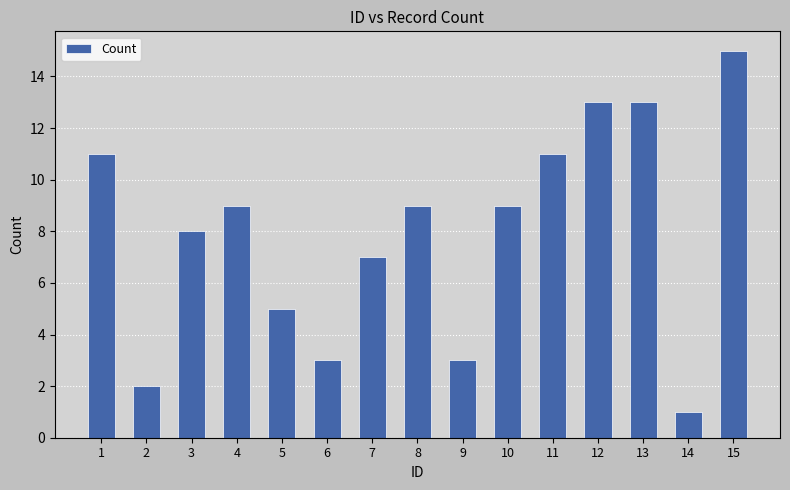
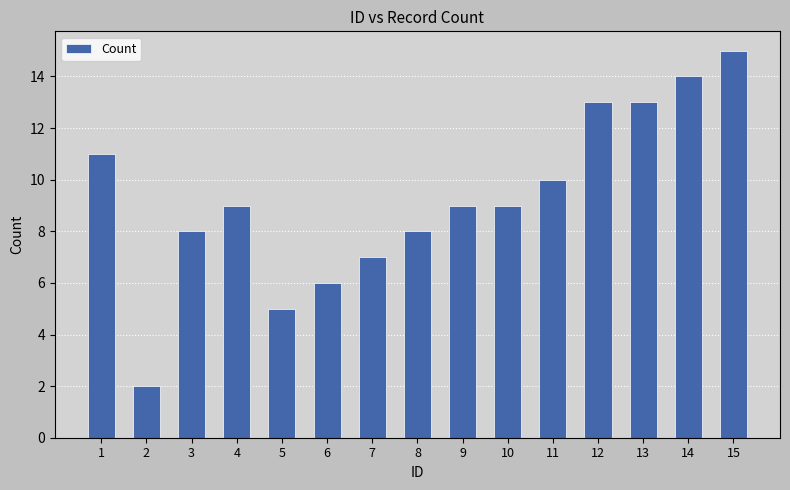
  {
    "1": 11,
    "2": 2,
    "3": 8,
    "4": 9,
    "5": 5,
-   "6": 3,
+   "6": 6,
    "7": 7,
-   "8": 9,
-   "9": 3,
+   "8": 8,
+   "9": 9,
    "10": 9,
-   "11": 11,
+   "11": 10,
    "12": 13,
    "13": 13,
-   "14": 1,
+   "14": 14,
    "15": 15
  }
